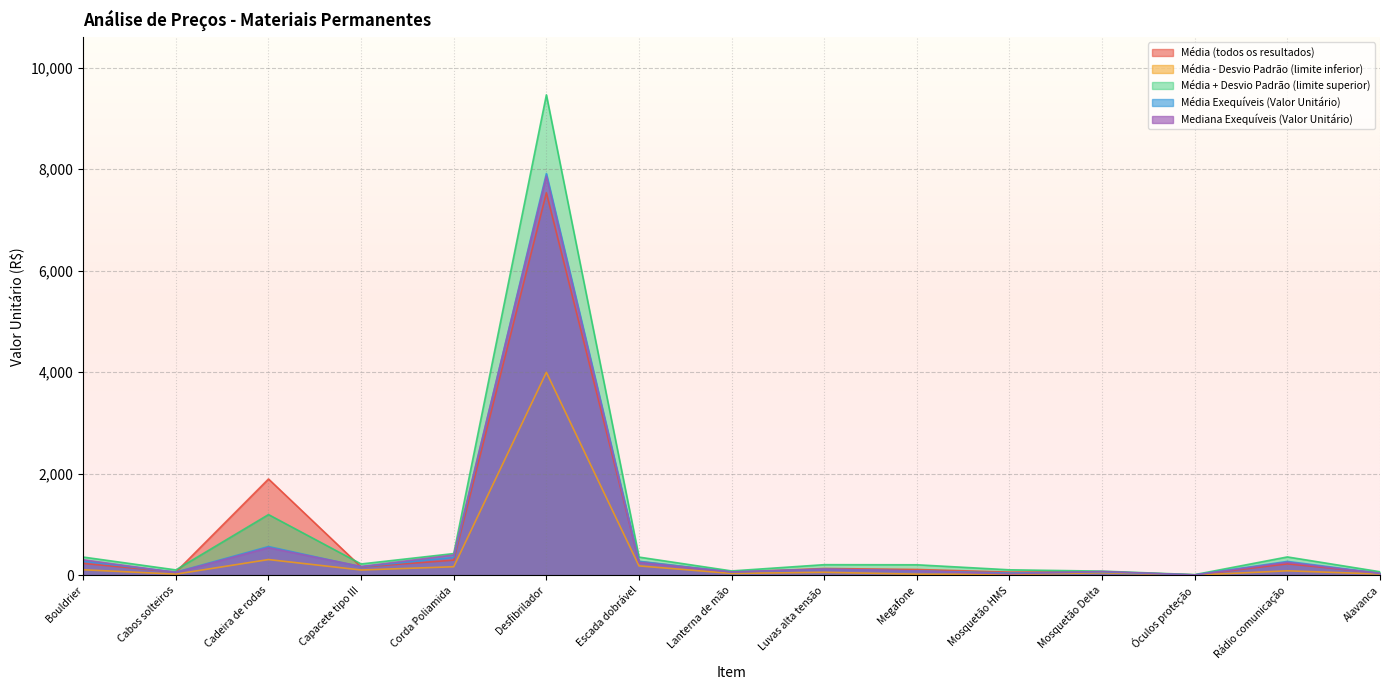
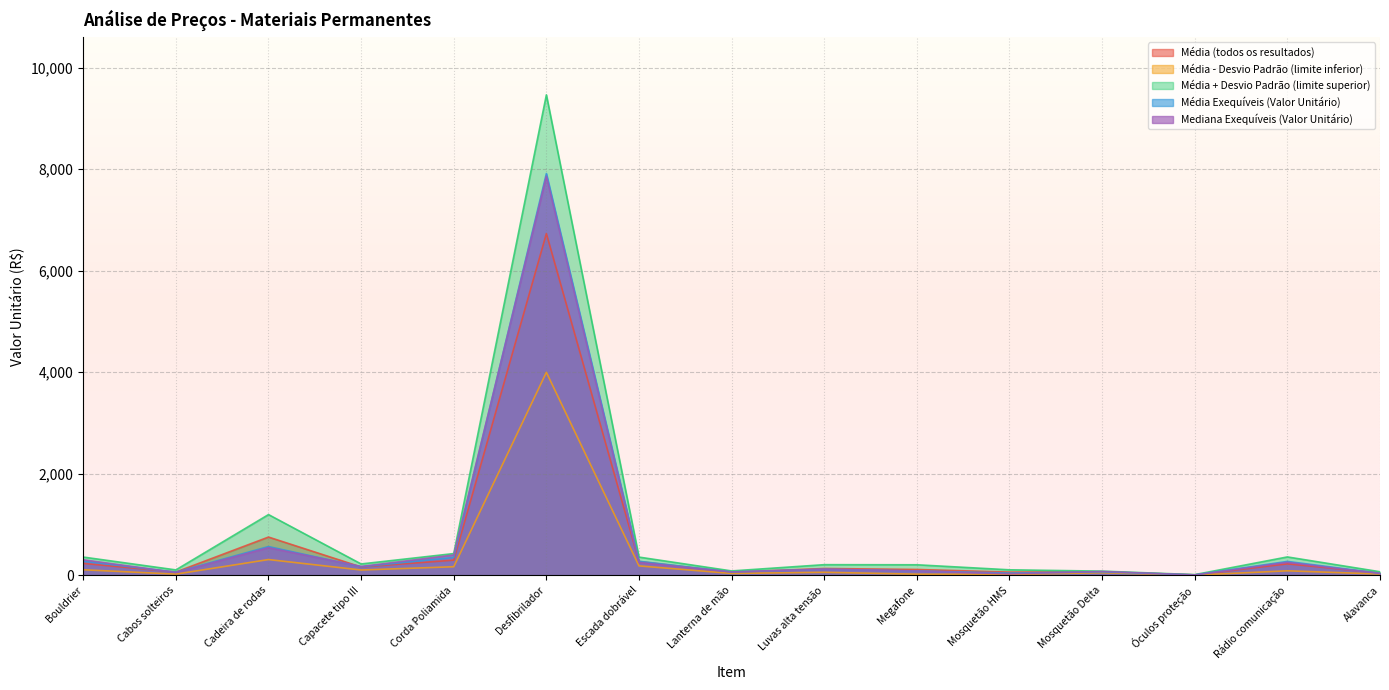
  {
    "Média (todos os resultados)": {
-     "Cadeira de rodas": "1,900",
+     "Cadeira de rodas": "800",
      "Corda Poliamida": "300",
-     "Desfibrilador": "7,500"
+     "Desfibrilador": "6,700"
    },
    "Média - Desvio Padrão (limite inferior)": {
      "Bouldrier": "100",
      "Cadeira de rodas": "300",
      "Capacete tipo III": "100",
      "Corda Poliamida": "200",
      "Desfibrilador": "4,000",
      "Escada dobrável": "200",
      "Luvas alta tensão": "100",
      "Megafone": "0",
      "Rádio comunicação": "100"
    },
    "Média + Desvio Padrão (limite superior)": {
      "Bouldrier": "400",
      "Cadeira de rodas": "1,200",
      "Desfibrilador": "9,500",
      "Escada dobrável": "400",
      "Luvas alta tensão": "200",
      "Megafone": "200",
      "Rádio comunicação": "400"
    },
    "Média Exequíveis (Valor Unitário)": {
      "Desfibrilador": "7,900"
    },
    "Mediana Exequíveis (Valor Unitário)": {
      "Desfibrilador": "7,900"
    }
  }
